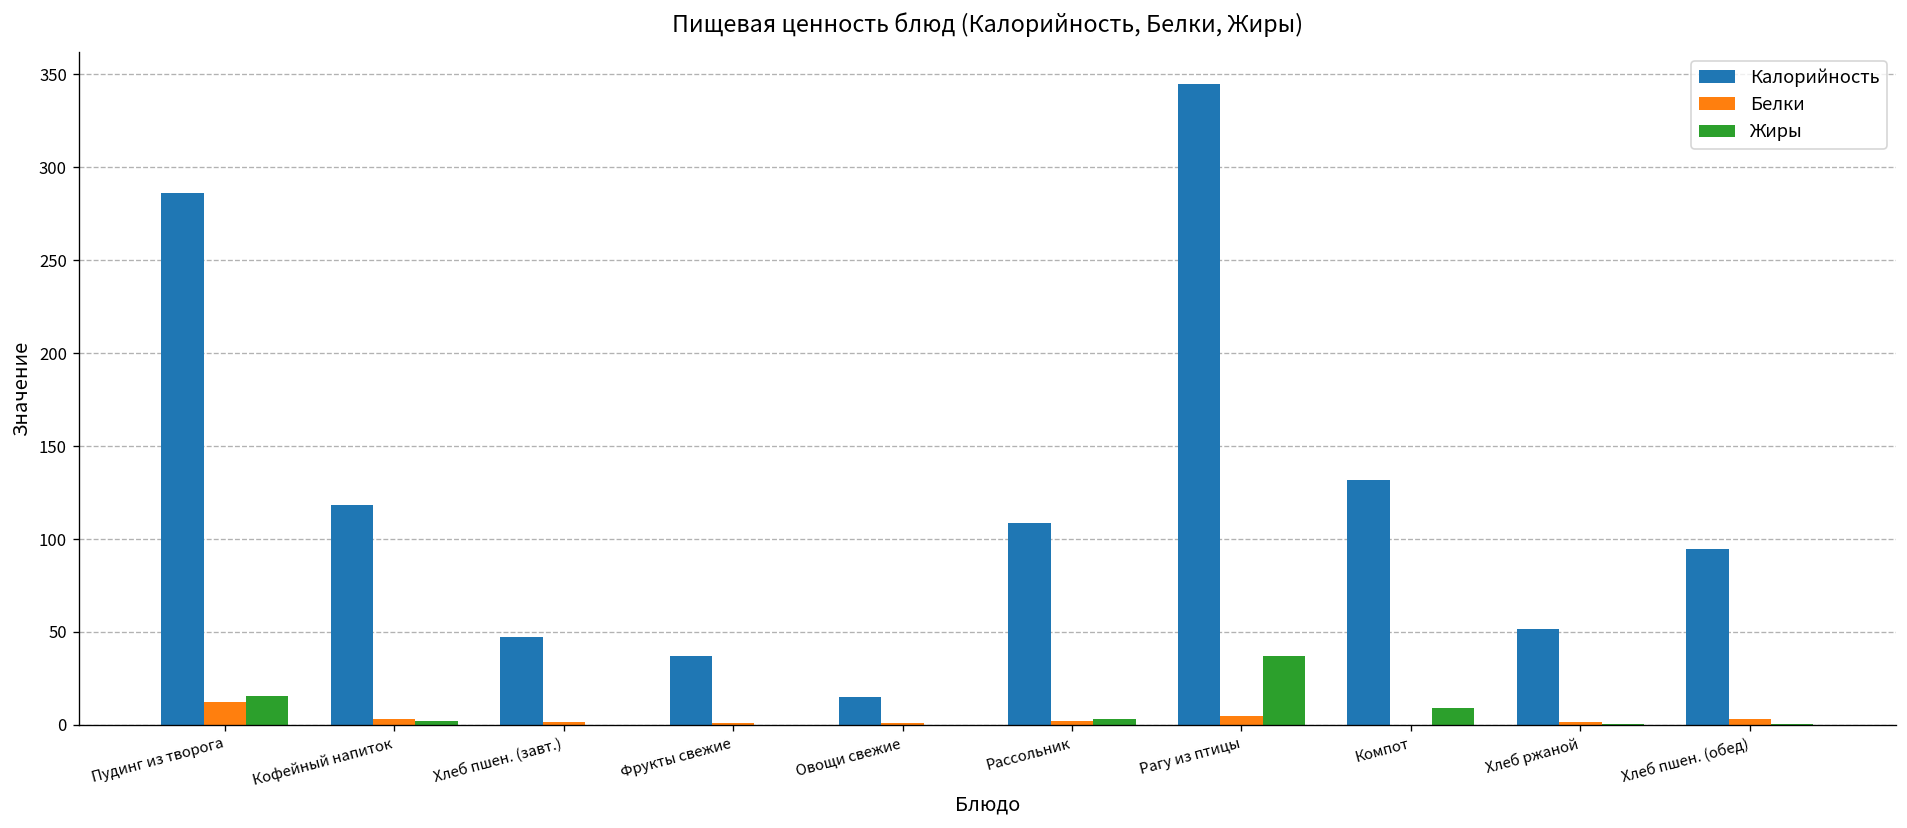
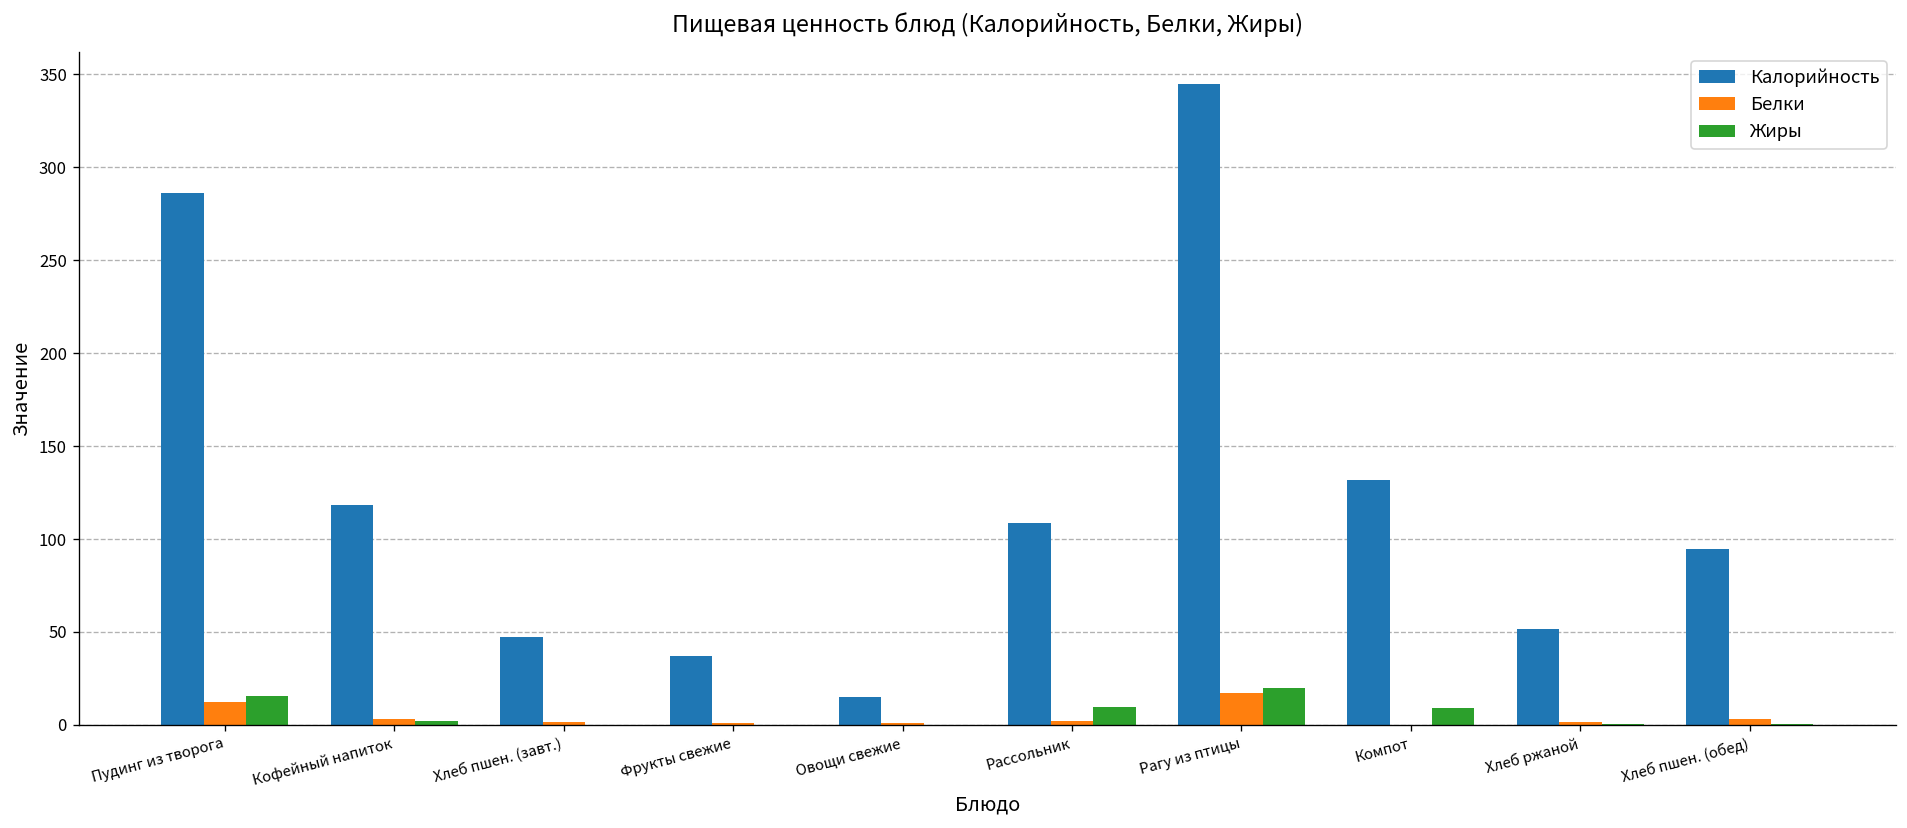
  {
    "Калорийность": {
      "Пудинг из творога": 286,
      "Кофейный напиток": 119,
      "Хлеб пшен. (завт.)": 47,
      "Фрукты свежие": 37,
      "Овощи свежие": 15,
      "Рассольник": 109,
      "Рагу из птицы": 345,
      "Компот": 132,
      "Хлеб ржаной": 52,
      "Хлеб пшен. (обед)": 95
    },
    "Белки": {
      "Пудинг из творога": 12,
      "Кофейный напиток": 3,
      "Рассольник": 2,
-     "Рагу из птицы": 5,
+     "Рагу из птицы": 17,
      "Хлеб пшен. (обед)": 3
    },
    "Жиры": {
      "Пудинг из творога": 15,
      "Кофейный напиток": 2,
      "Овощи свежие": 0,
-     "Рассольник": 3,
-     "Рагу из птицы": 37,
+     "Рассольник": 9,
+     "Рагу из птицы": 20,
      "Компот": 9
    }
  }
